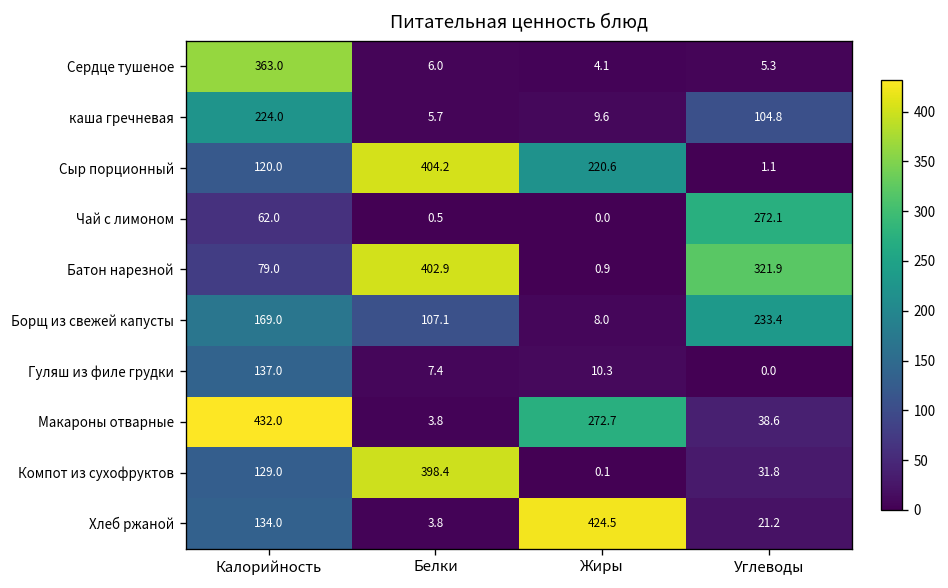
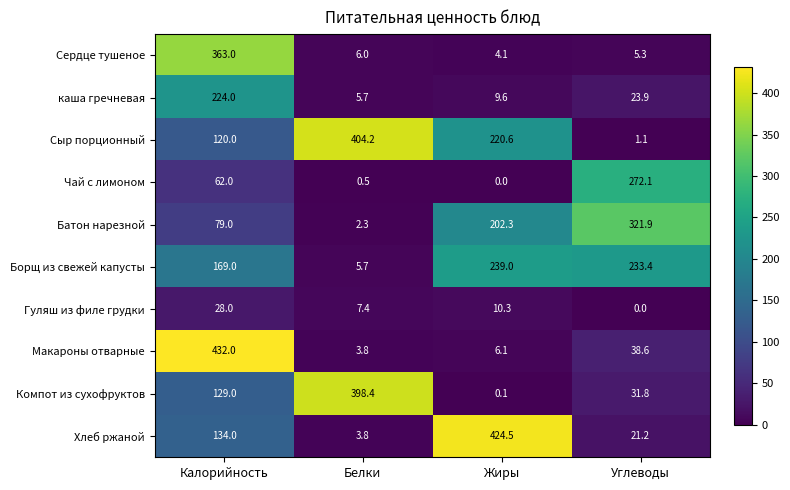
  {
    "Сердце тушеное": {
      "Калорийность": 363.0,
      "Белки": 6.0,
      "Жиры": 4.1,
      "Углеводы": 5.3
    },
    "каша гречневая": {
      "Калорийность": 224.0,
      "Белки": 5.7,
      "Жиры": 9.6,
-     "Углеводы": 104.8
+     "Углеводы": 23.9
    },
    "Сыр порционный": {
      "Калорийность": 120.0,
      "Белки": 404.2,
      "Жиры": 220.6,
      "Углеводы": 1.1
    },
    "Чай с лимоном": {
      "Калорийность": 62.0,
      "Белки": 0.5,
      "Жиры": 0.0,
      "Углеводы": 272.1
    },
    "Батон нарезной": {
      "Калорийность": 79.0,
-     "Белки": 402.9,
-     "Жиры": 0.9,
+     "Белки": 2.3,
+     "Жиры": 202.3,
      "Углеводы": 321.9
    },
    "Борщ из свежей капусты": {
      "Калорийность": 169.0,
-     "Белки": 107.1,
-     "Жиры": 8.0,
+     "Белки": 5.7,
+     "Жиры": 239.0,
      "Углеводы": 233.4
    },
    "Гуляш из филе грудки": {
-     "Калорийность": 137.0,
+     "Калорийность": 28.0,
      "Белки": 7.4,
      "Жиры": 10.3,
      "Углеводы": 0.0
    },
    "Макароны отварные": {
      "Калорийность": 432.0,
      "Белки": 3.8,
-     "Жиры": 272.7,
+     "Жиры": 6.1,
      "Углеводы": 38.6
    },
    "Компот из сухофруктов": {
      "Калорийность": 129.0,
      "Белки": 398.4,
      "Жиры": 0.1,
      "Углеводы": 31.8
    },
    "Хлеб ржаной": {
      "Калорийность": 134.0,
      "Белки": 3.8,
      "Жиры": 424.5,
      "Углеводы": 21.2
    }
  }
